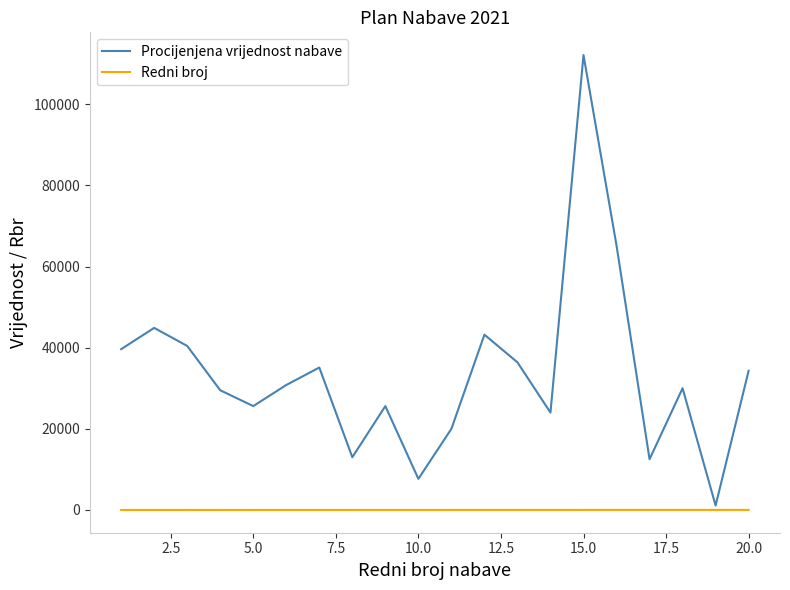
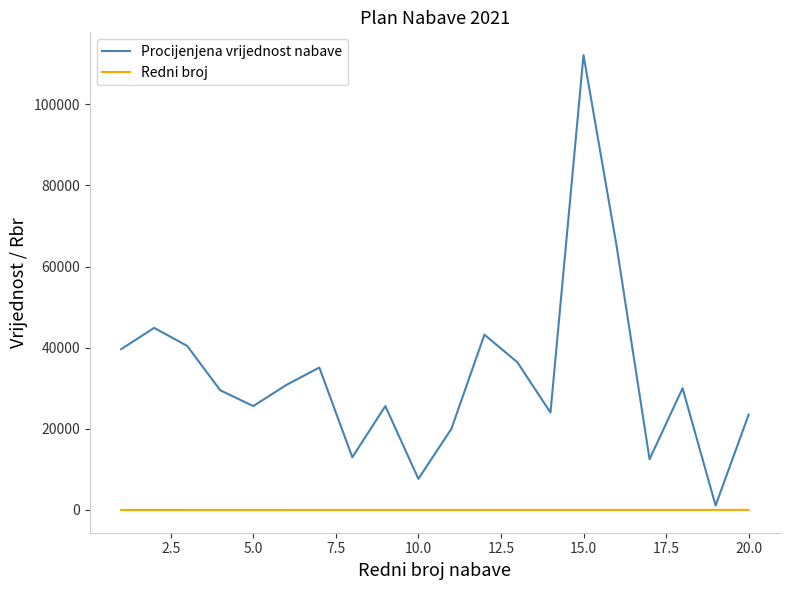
  {
    "Procijenjena vrijednost nabave": {
      "5.0": 26000,
      "10.0": 8000,
      "15.0": 112000,
-     "20.0": 34000
+     "20.0": 23000
    },
    "Redni broj": {
      "5.0": 0,
      "10.0": 0,
      "15.0": 0,
      "20.0": 0
    }
  }
